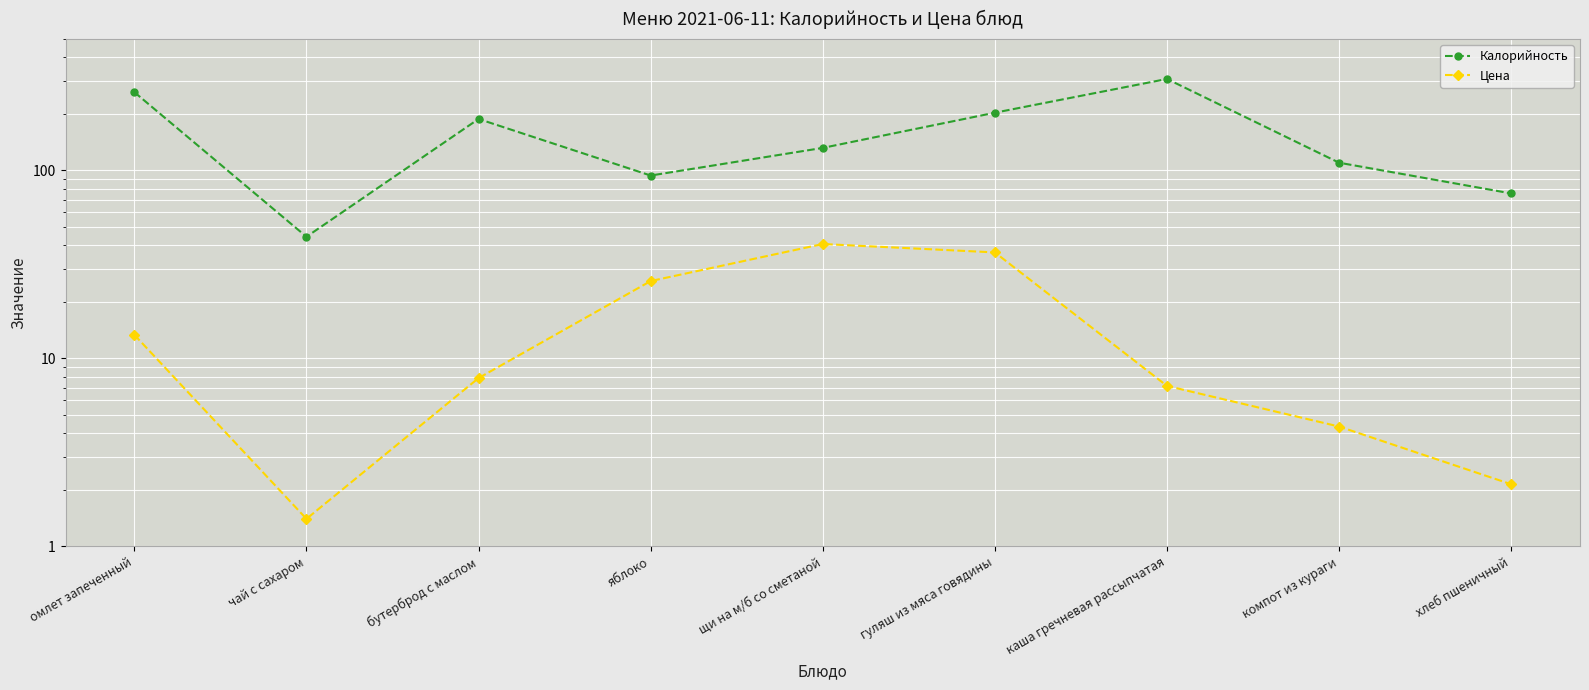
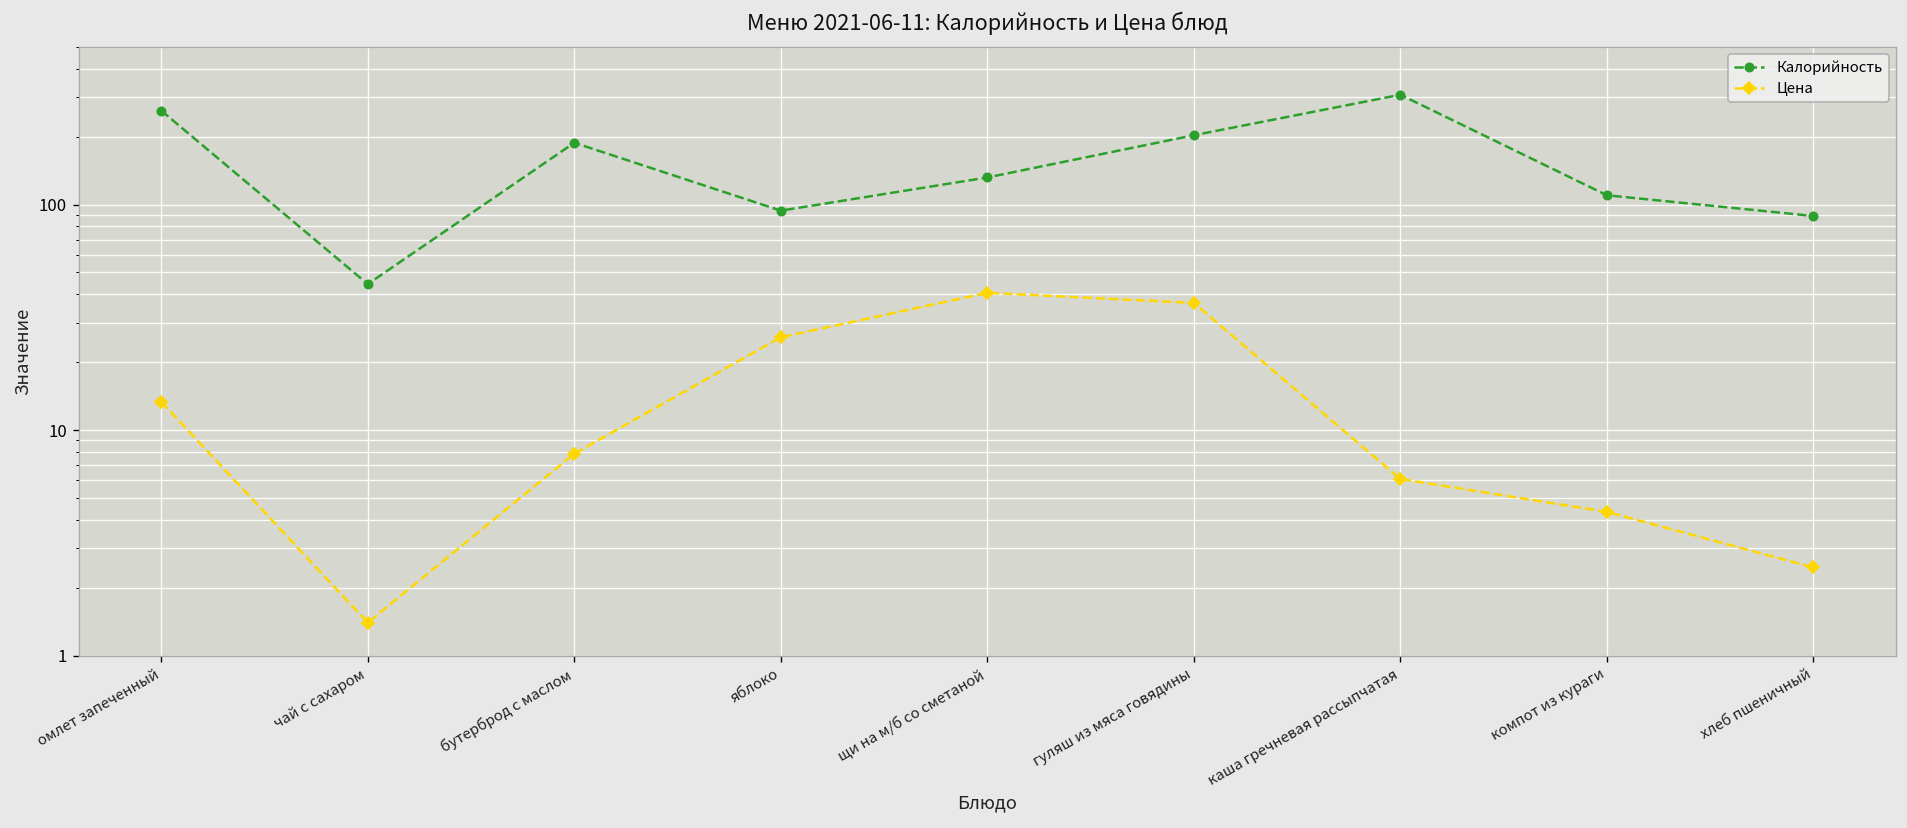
  {
    "Калорийность": {
      "омлет запеченный": 260,
      "чай с сахаром": 44,
      "бутерброд с маслом": 190,
      "яблоко": 90,
      "щи на м/б со сметаной": 130,
      "гуляш из мяса говядины": 200,
      "каша гречневая рассыпчатая": 310,
      "компот из кураги": 110,
-     "хлеб пшеничный": 76
+     "хлеб пшеничный": 90
    },
    "Цена": {
      "омлет запеченный": 13,
      "чай с сахаром": 1.4,
      "бутерброд с маслом": 7.9,
      "яблоко": 26,
      "щи на м/б со сметаной": 41,
      "гуляш из мяса говядины": 37,
-     "каша гречневая рассыпчатая": 7.1,
+     "каша гречневая рассыпчатая": 6.1,
      "компот из кураги": 4.3,
-     "хлеб пшеничный": 2.1
+     "хлеб пшеничный": 2.5
    }
  }
